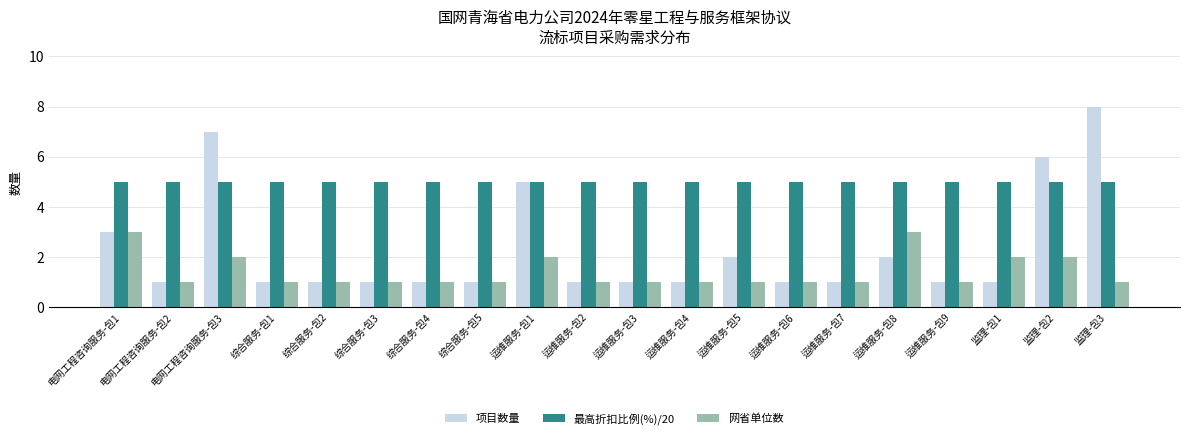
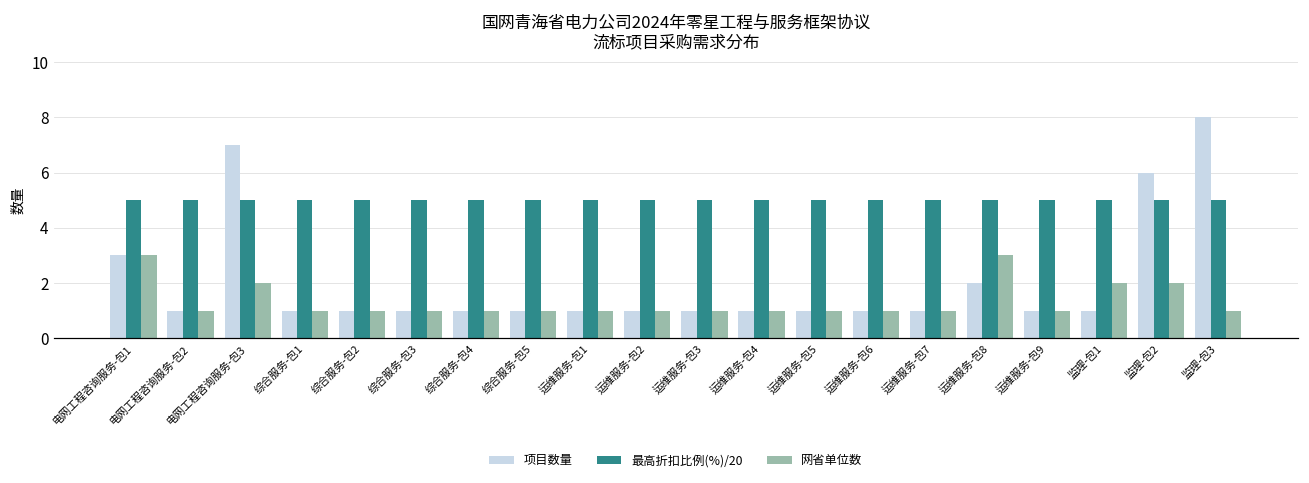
  {
    "项目数量": {
      "电网工程咨询服务-包1": 3,
      "电网工程咨询服务-包2": 1,
      "电网工程咨询服务-包3": 7,
      "综合服务-包1": 1,
      "综合服务-包2": 1,
      "综合服务-包3": 1,
      "综合服务-包4": 1,
      "综合服务-包5": 1,
-     "运维服务-包1": 5,
+     "运维服务-包1": 1,
      "运维服务-包2": 1,
      "运维服务-包3": 1,
      "运维服务-包4": 1,
-     "运维服务-包5": 2,
+     "运维服务-包5": 1,
      "运维服务-包6": 1,
      "运维服务-包7": 1,
      "运维服务-包8": 2,
      "运维服务-包9": 1,
      "监理-包1": 1,
      "监理-包2": 6,
      "监理-包3": 8
    },
    "最高折扣比例(%)/20": {
      "电网工程咨询服务-包1": 5,
      "电网工程咨询服务-包2": 5,
      "电网工程咨询服务-包3": 5,
      "综合服务-包1": 5,
      "综合服务-包2": 5,
      "综合服务-包3": 5,
      "综合服务-包4": 5,
      "综合服务-包5": 5,
      "运维服务-包1": 5,
      "运维服务-包2": 5,
      "运维服务-包3": 5,
      "运维服务-包4": 5,
      "运维服务-包5": 5,
      "运维服务-包6": 5,
      "运维服务-包7": 5,
      "运维服务-包8": 5,
      "运维服务-包9": 5,
      "监理-包1": 5,
      "监理-包2": 5,
      "监理-包3": 5
    },
    "网省单位数": {
      "电网工程咨询服务-包1": 3,
      "电网工程咨询服务-包2": 1,
      "电网工程咨询服务-包3": 2,
      "综合服务-包1": 1,
      "综合服务-包2": 1,
      "综合服务-包3": 1,
      "综合服务-包4": 1,
      "综合服务-包5": 1,
-     "运维服务-包1": 2,
+     "运维服务-包1": 1,
      "运维服务-包2": 1,
      "运维服务-包3": 1,
      "运维服务-包4": 1,
      "运维服务-包5": 1,
      "运维服务-包6": 1,
      "运维服务-包7": 1,
      "运维服务-包8": 3,
      "运维服务-包9": 1,
      "监理-包1": 2,
      "监理-包2": 2,
      "监理-包3": 1
    }
  }
